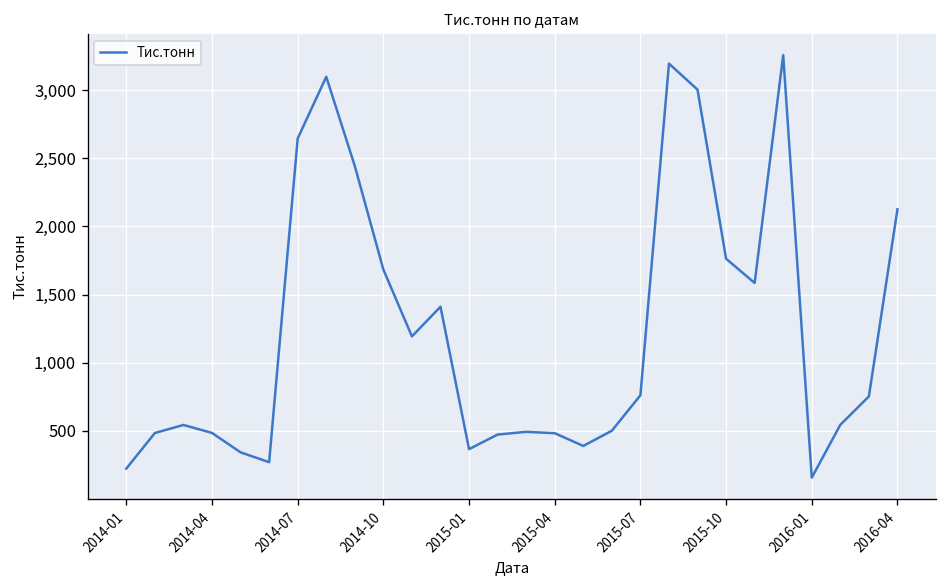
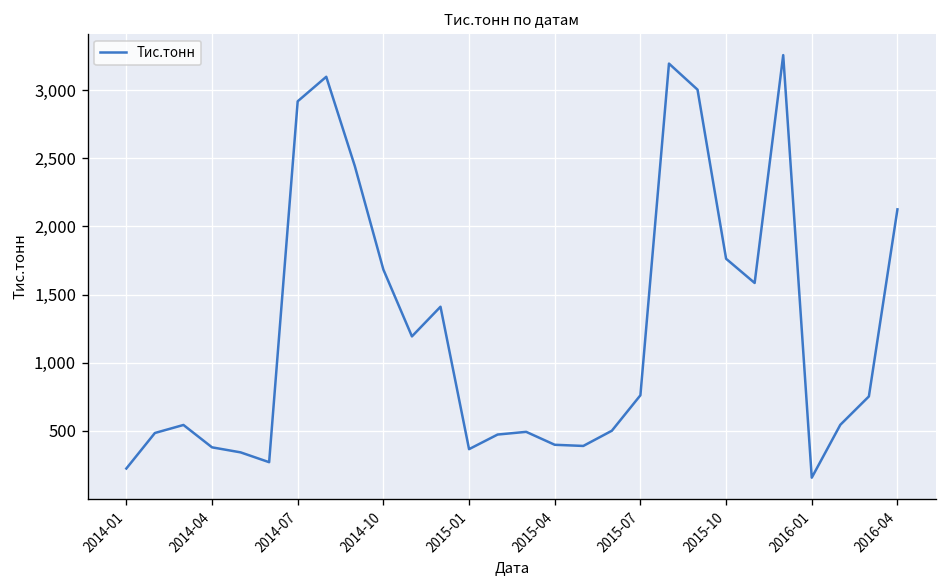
  {
    "2014-01": "220",
-   "2014-04": "490",
-   "2014-07": "2,650",
+   "2014-04": "380",
+   "2014-07": "2,920",
    "2014-10": "1,680",
    "2015-01": "370",
-   "2015-04": "480",
+   "2015-04": "400",
    "2015-07": "760",
    "2015-10": "1,760",
    "2016-01": "160",
    "2016-04": "2,130"
  }
